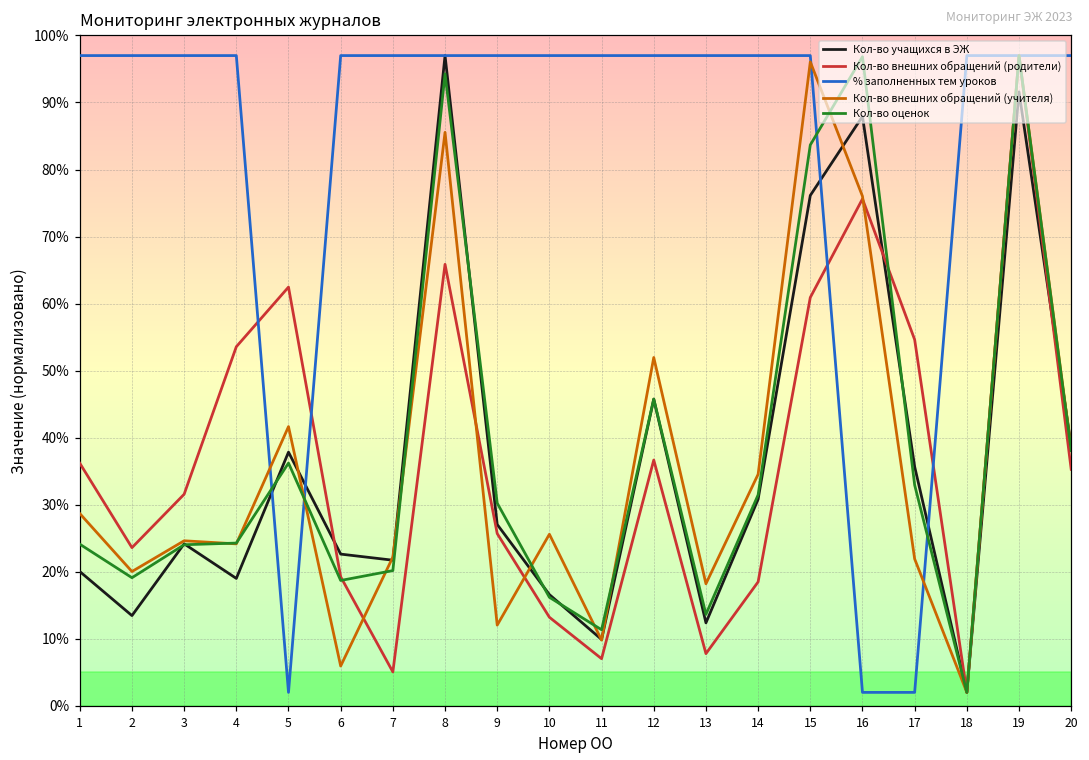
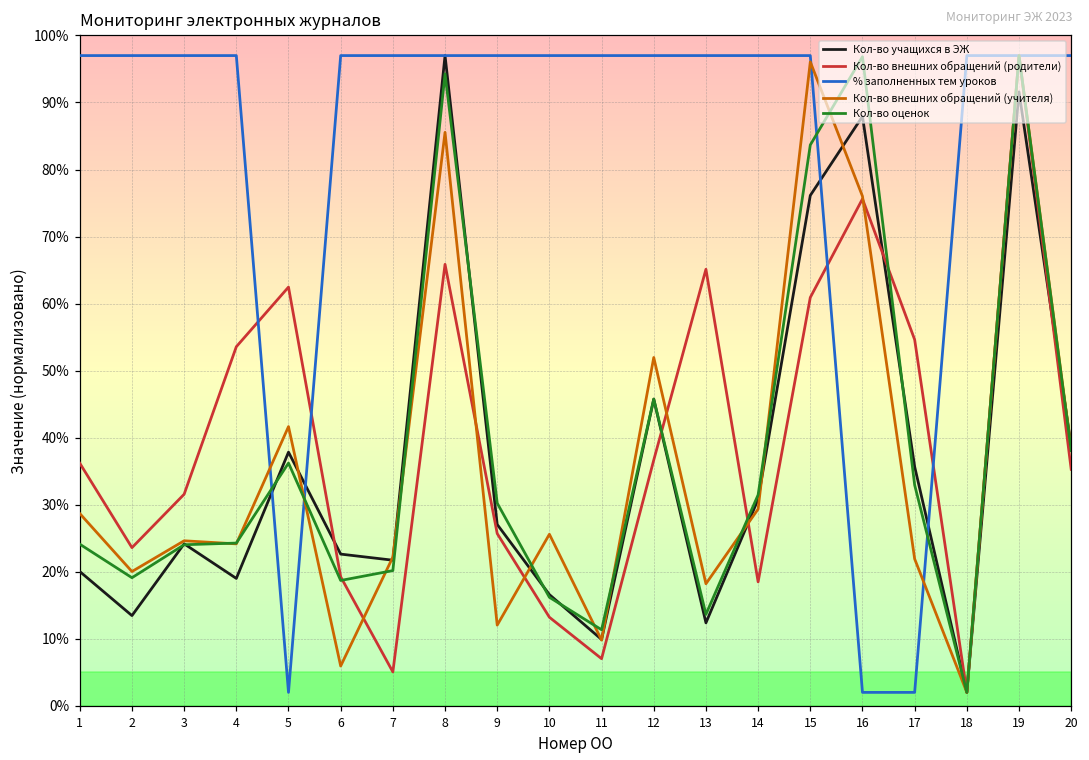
  {
    "Кол-во учащихся в ЭЖ": {
      "1": "20%",
      "2": "13%",
      "4": "19%",
      "5": "38%",
      "6": "23%",
      "7": "22%",
      "9": "27%",
      "13": "12%",
      "14": "31%",
      "15": "76%",
      "17": "36%",
      "20": "39%"
    },
    "Кол-во внешних обращений (родители)": {
      "1": "36%",
      "2": "24%",
      "3": "32%",
      "4": "54%",
      "5": "62%",
      "6": "19%",
      "7": "5%",
      "8": "66%",
      "9": "26%",
      "10": "13%",
      "11": "7%",
      "12": "37%",
-     "13": "8%",
+     "13": "65%",
      "14": "18%",
      "15": "61%",
      "17": "55%",
      "20": "35%"
    },
    "% заполненных тем уроков": {
      "1": "97%",
      "2": "97%",
      "3": "97%",
      "4": "97%",
      "6": "97%",
      "7": "97%",
      "9": "97%",
      "10": "97%",
      "11": "97%",
      "12": "97%",
      "13": "97%",
      "14": "97%",
      "15": "97%",
      "20": "97%"
    },
    "Кол-во внешних обращений (учителя)": {
      "1": "29%",
      "2": "20%",
      "3": "25%",
      "5": "42%",
      "6": "6%",
      "7": "22%",
      "8": "86%",
      "9": "12%",
      "10": "26%",
      "12": "52%",
      "13": "18%",
-     "14": "35%",
+     "14": "29%",
      "15": "96%",
      "17": "22%"
    },
    "Кол-во оценок": {
      "1": "24%",
      "2": "19%",
      "5": "36%",
      "6": "19%",
      "7": "20%",
      "8": "94%",
      "9": "30%",
      "11": "11%",
      "13": "14%",
      "14": "31%",
      "15": "84%",
      "17": "33%"
    }
  }
